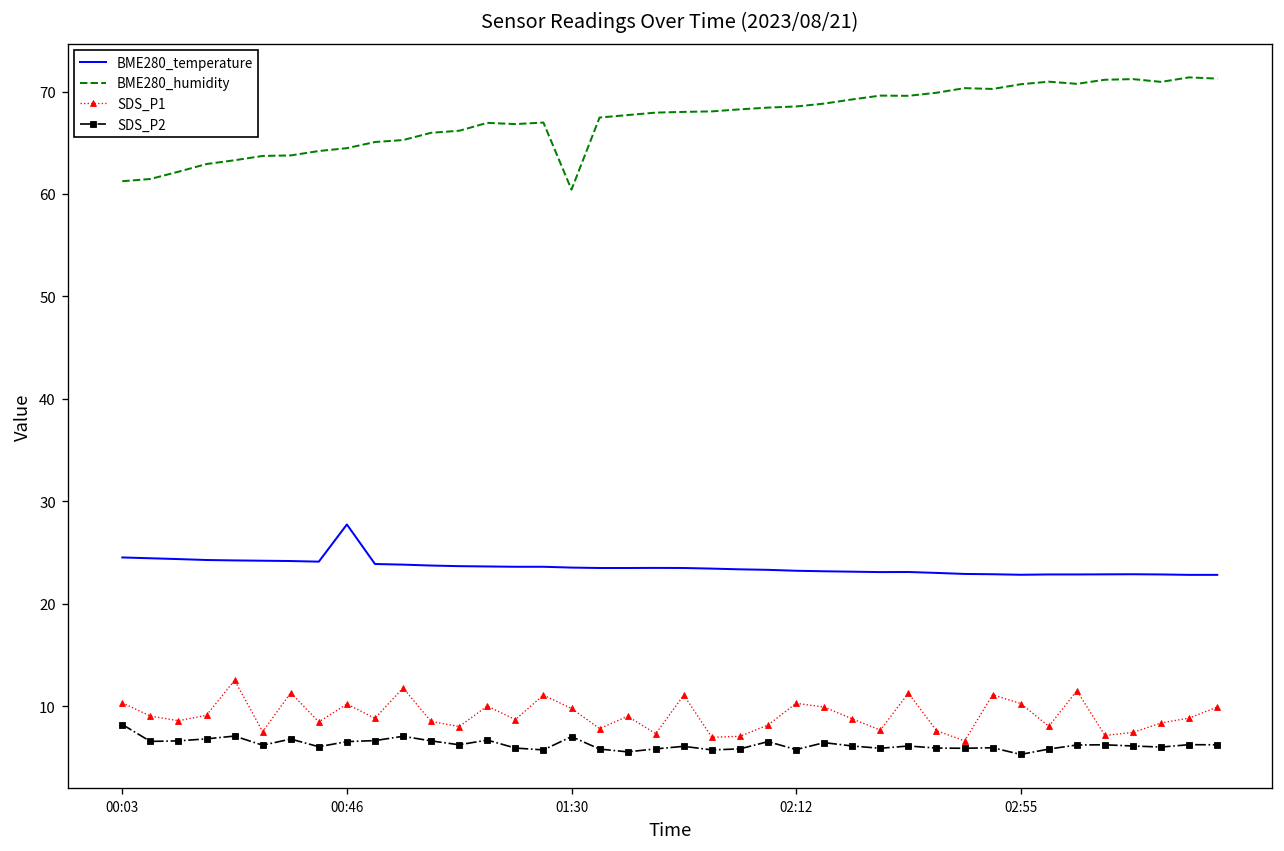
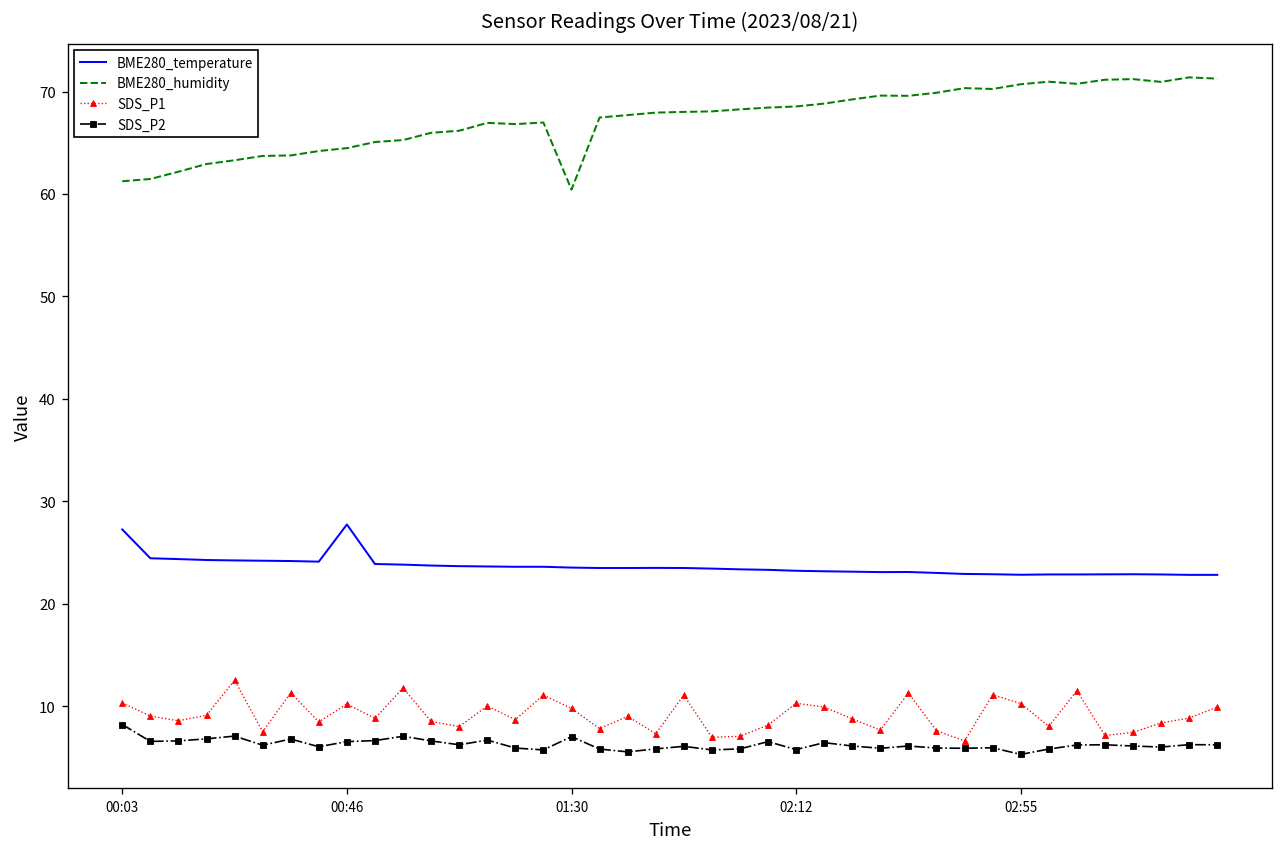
  {
    "BME280_temperature": {
-     "00:03": 25,
+     "00:03": 27,
      "00:46": 28,
      "01:30": 24,
      "02:12": 23,
      "02:55": 23
    },
    "BME280_humidity": {
      "00:03": 61,
      "00:46": 64,
      "01:30": 60,
      "02:12": 69,
      "02:55": 71
    },
    "SDS_P1": {
      "00:03": 10,
      "00:46": 10,
      "01:30": 10,
      "02:12": 10,
      "02:55": 10
    },
    "SDS_P2": {
      "00:03": 8,
      "00:46": 7,
      "01:30": 7,
      "02:12": 6,
      "02:55": 5
    }
  }
